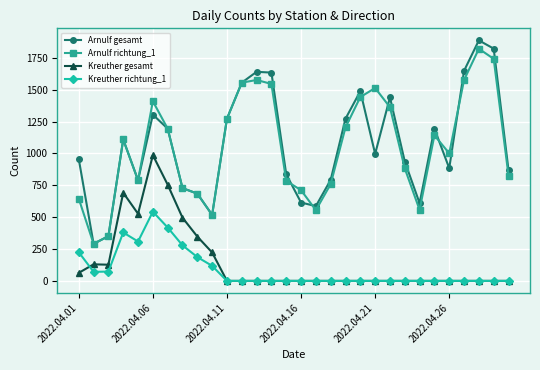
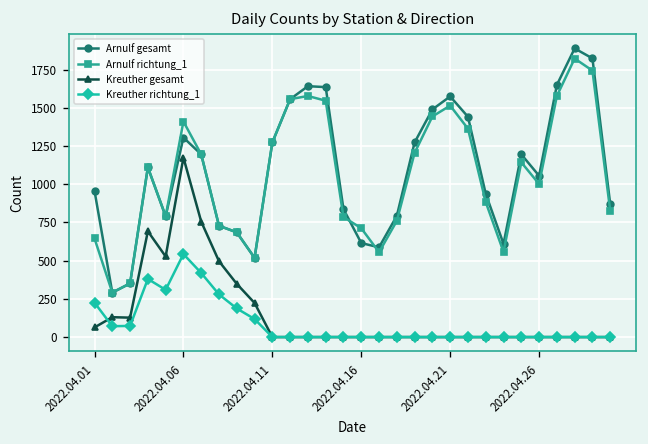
  {
    "Arnulf gesamt": {
      "2022.04.01": 960,
      "2022.04.06": 1310,
      "2022.04.16": 620,
-     "2022.04.21": 1000,
-     "2022.04.26": 880
+     "2022.04.21": 1570,
+     "2022.04.26": 1060
    },
    "Kreuther gesamt": {
      "2022.04.01": 60,
-     "2022.04.06": 990
+     "2022.04.06": 1170
    }
  }
